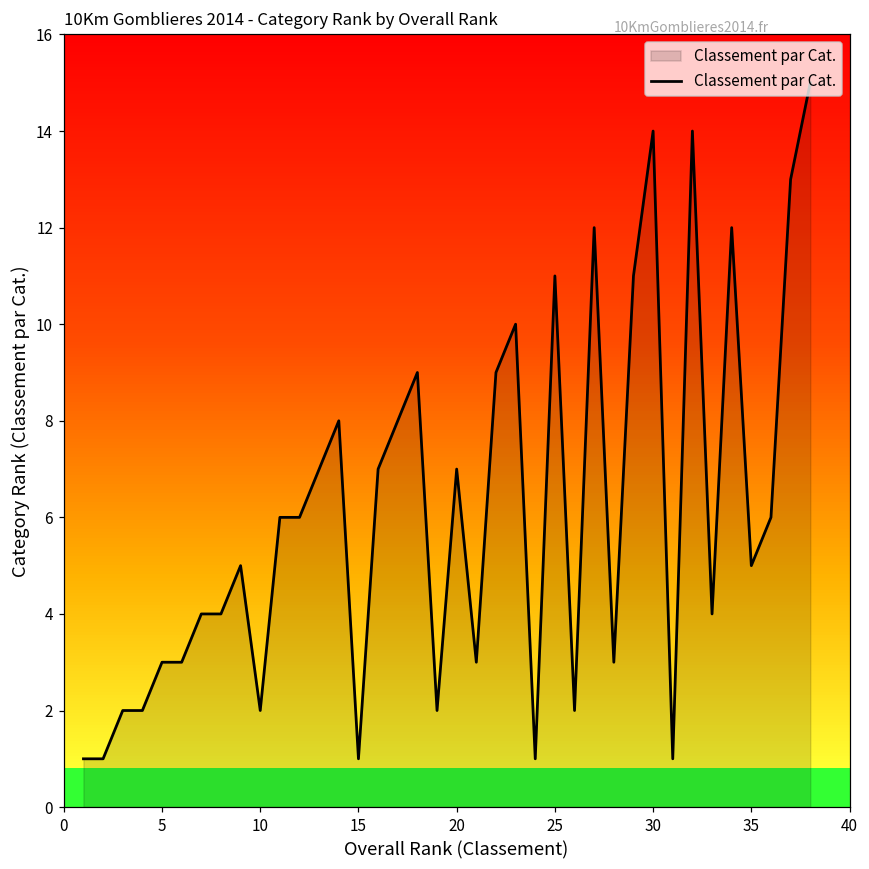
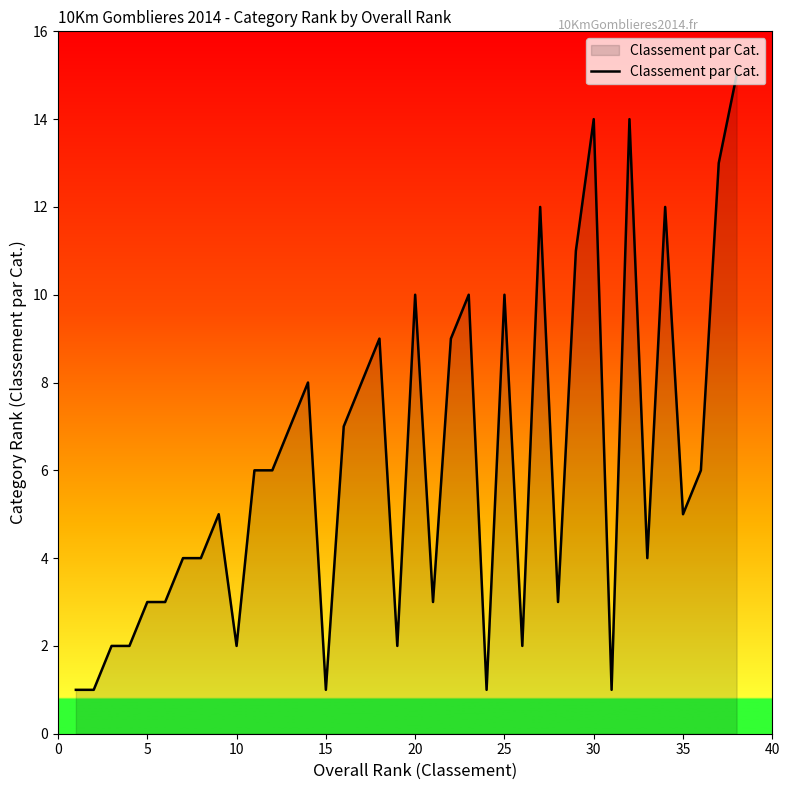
  {
    "5": 3,
    "10": 2,
    "15": 1,
-   "20": 7,
-   "25": 11,
+   "20": 10,
+   "25": 10,
    "30": 14,
    "35": 5
  }
